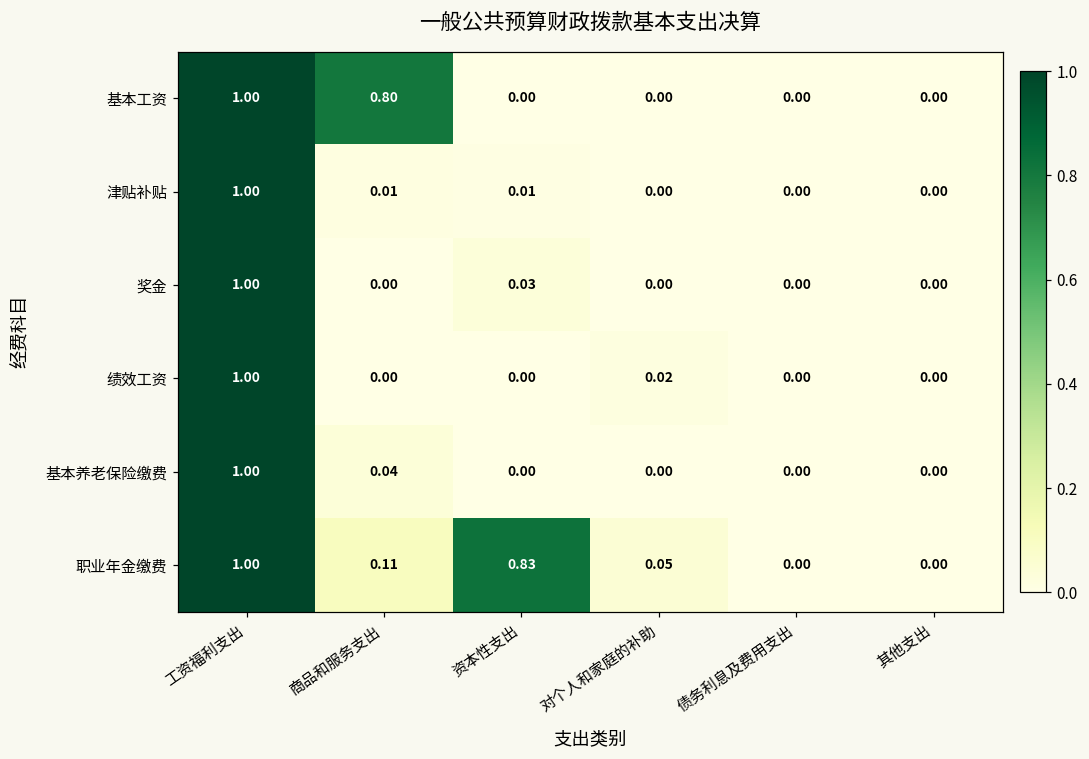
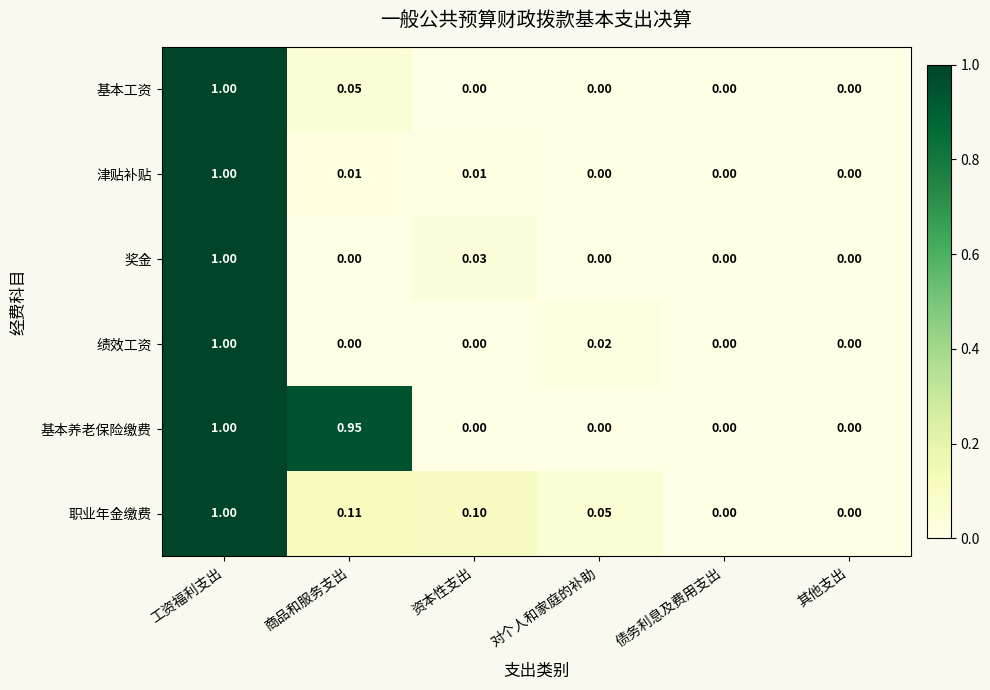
  {
    "基本工资": {
      "工资福利支出": 1.00,
-     "商品和服务支出": 0.80,
+     "商品和服务支出": 0.05,
      "资本性支出": 0.00,
      "对个人和家庭的补助": 0.00,
      "债务利息及费用支出": 0.00,
      "其他支出": 0.00
    },
    "津贴补贴": {
      "工资福利支出": 1.00,
      "商品和服务支出": 0.01,
      "资本性支出": 0.01,
      "对个人和家庭的补助": 0.00,
      "债务利息及费用支出": 0.00,
      "其他支出": 0.00
    },
    "奖金": {
      "工资福利支出": 1.00,
      "商品和服务支出": 0.00,
      "资本性支出": 0.03,
      "对个人和家庭的补助": 0.00,
      "债务利息及费用支出": 0.00,
      "其他支出": 0.00
    },
    "绩效工资": {
      "工资福利支出": 1.00,
      "商品和服务支出": 0.00,
      "资本性支出": 0.00,
      "对个人和家庭的补助": 0.02,
      "债务利息及费用支出": 0.00,
      "其他支出": 0.00
    },
    "基本养老保险缴费": {
      "工资福利支出": 1.00,
-     "商品和服务支出": 0.04,
+     "商品和服务支出": 0.95,
      "资本性支出": 0.00,
      "对个人和家庭的补助": 0.00,
      "债务利息及费用支出": 0.00,
      "其他支出": 0.00
    },
    "职业年金缴费": {
      "工资福利支出": 1.00,
      "商品和服务支出": 0.11,
-     "资本性支出": 0.83,
+     "资本性支出": 0.10,
      "对个人和家庭的补助": 0.05,
      "债务利息及费用支出": 0.00,
      "其他支出": 0.00
    }
  }
